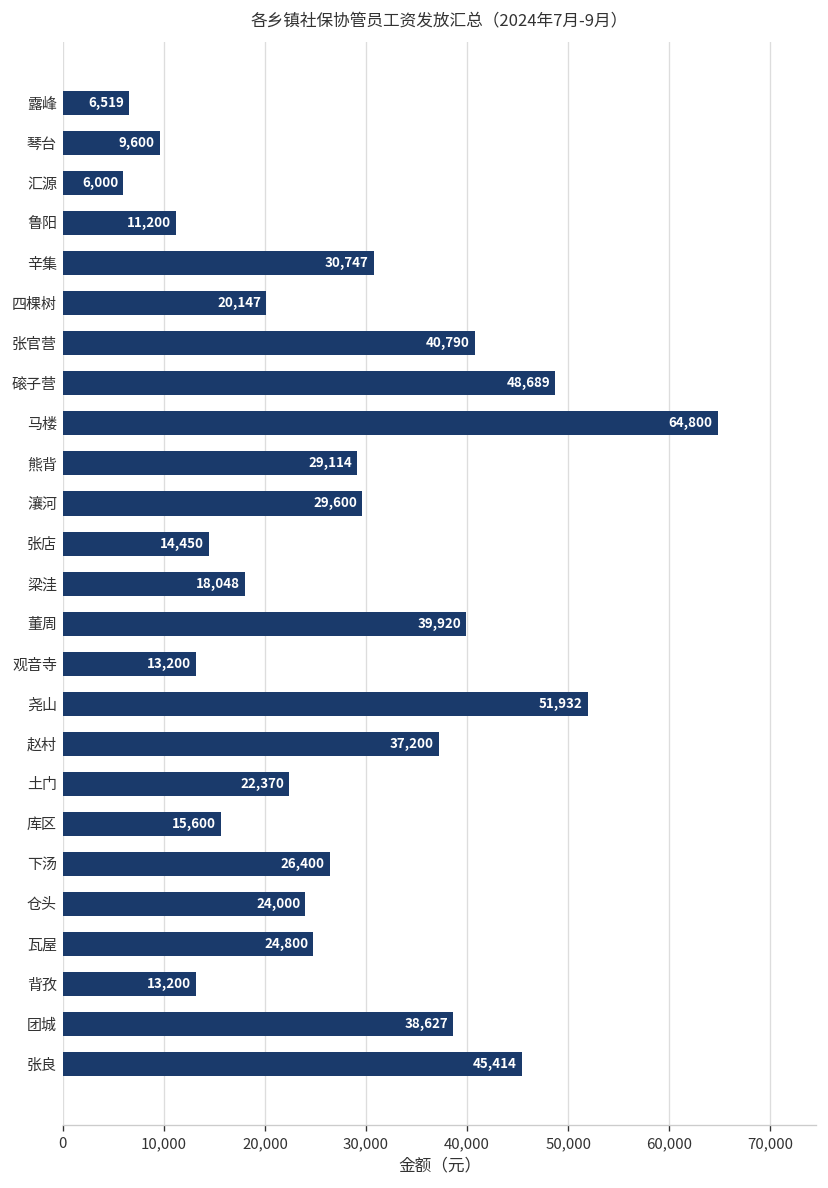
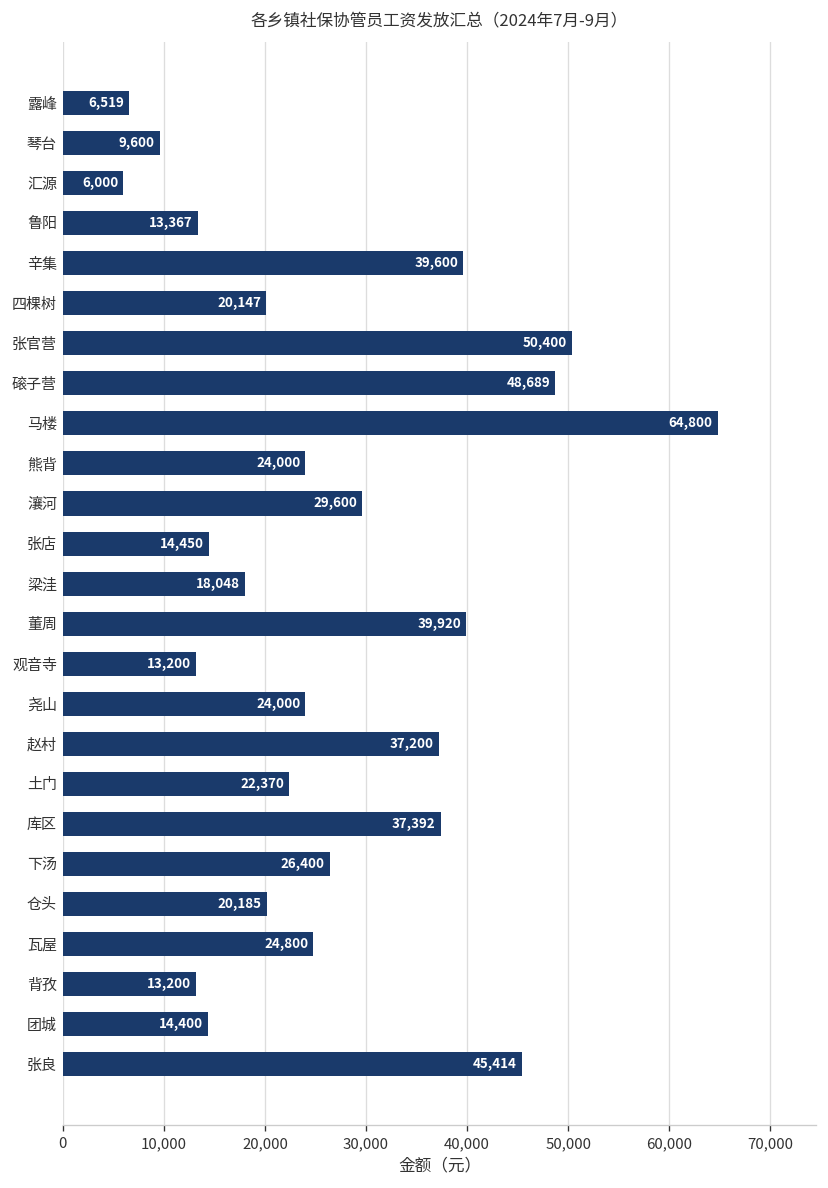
  {
    "露峰": "6,519",
    "琴台": "9,600",
    "汇源": "6,000",
-   "鲁阳": "11,200",
-   "辛集": "30,747",
+   "鲁阳": "13,367",
+   "辛集": "39,600",
    "四棵树": "20,147",
-   "张官营": "40,790",
+   "张官营": "50,400",
    "磙子营": "48,689",
    "马楼": "64,800",
-   "熊背": "29,114",
+   "熊背": "24,000",
    "瀼河": "29,600",
    "张店": "14,450",
    "梁洼": "18,048",
    "董周": "39,920",
    "观音寺": "13,200",
-   "尧山": "51,932",
+   "尧山": "24,000",
    "赵村": "37,200",
    "土门": "22,370",
-   "库区": "15,600",
+   "库区": "37,392",
    "下汤": "26,400",
-   "仓头": "24,000",
+   "仓头": "20,185",
    "瓦屋": "24,800",
    "背孜": "13,200",
-   "团城": "38,627",
+   "团城": "14,400",
    "张良": "45,414"
  }
